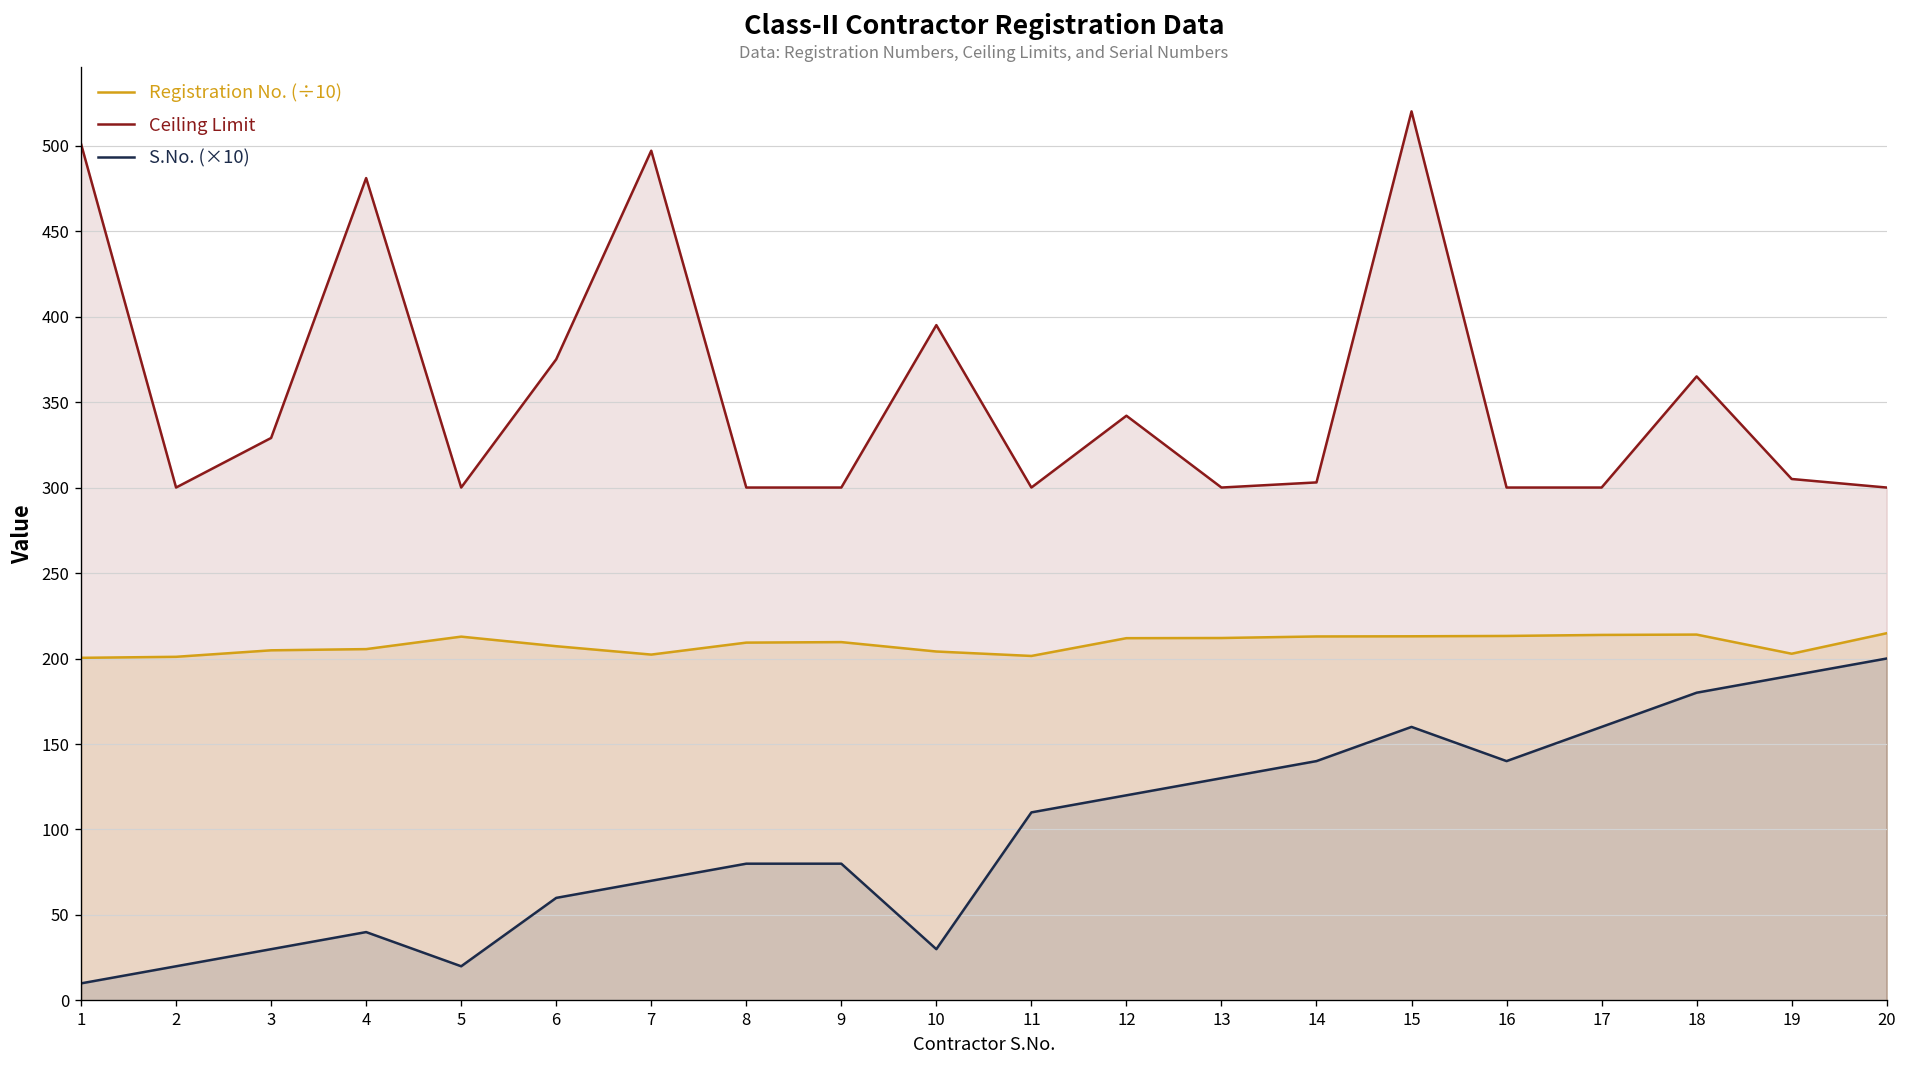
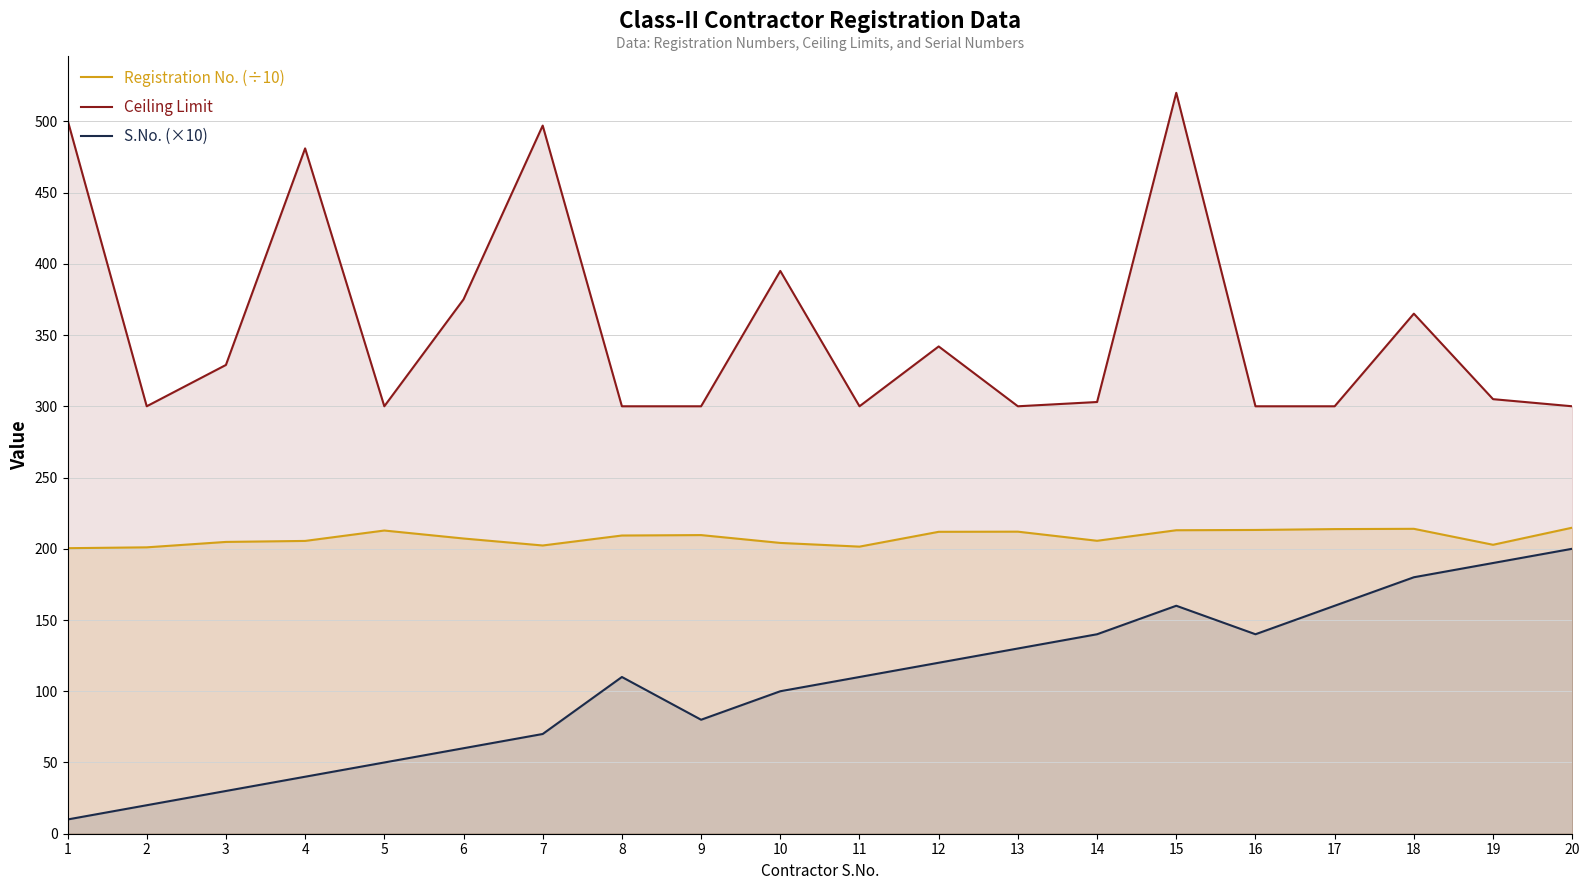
  {
    "Registration No. (÷10)": {
      "1": 200,
      "2": 201,
      "3": 205,
      "4": 206,
      "5": 213,
      "6": 207,
      "7": 202,
      "8": 209,
      "9": 210,
      "10": 204,
      "11": 202,
      "12": 212,
      "13": 212,
-     "14": 213,
+     "14": 206,
      "15": 213,
      "16": 213,
      "17": 214,
      "18": 214,
      "19": 203,
      "20": 215
    },
    "Ceiling Limit": {
      "1": 501,
      "2": 300,
      "3": 329,
      "4": 481,
      "5": 300,
      "6": 375,
      "7": 497,
      "8": 300,
      "9": 300,
      "10": 395,
      "11": 300,
      "12": 342,
      "13": 300,
      "14": 303,
      "15": 520,
      "16": 300,
      "17": 300,
      "18": 365,
      "19": 305,
      "20": 300
    },
    "S.No. (×10)": {
      "1": 10,
      "2": 20,
      "3": 30,
      "4": 40,
-     "5": 20,
+     "5": 50,
      "6": 60,
      "7": 70,
-     "8": 80,
+     "8": 110,
      "9": 80,
-     "10": 30,
+     "10": 100,
      "11": 110,
      "12": 120,
      "13": 130,
      "14": 140,
      "15": 160,
      "16": 140,
      "17": 160,
      "18": 180,
      "19": 190,
      "20": 200
    }
  }
